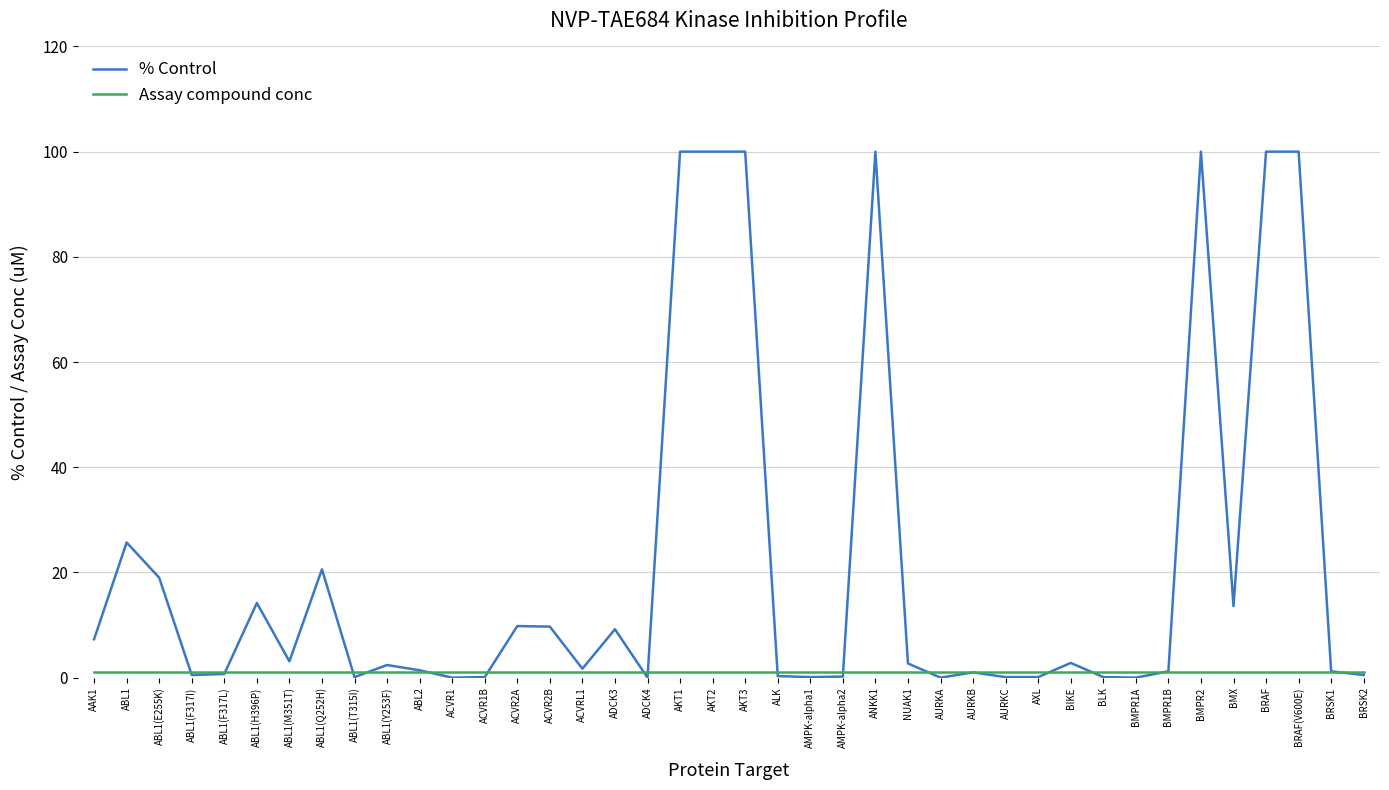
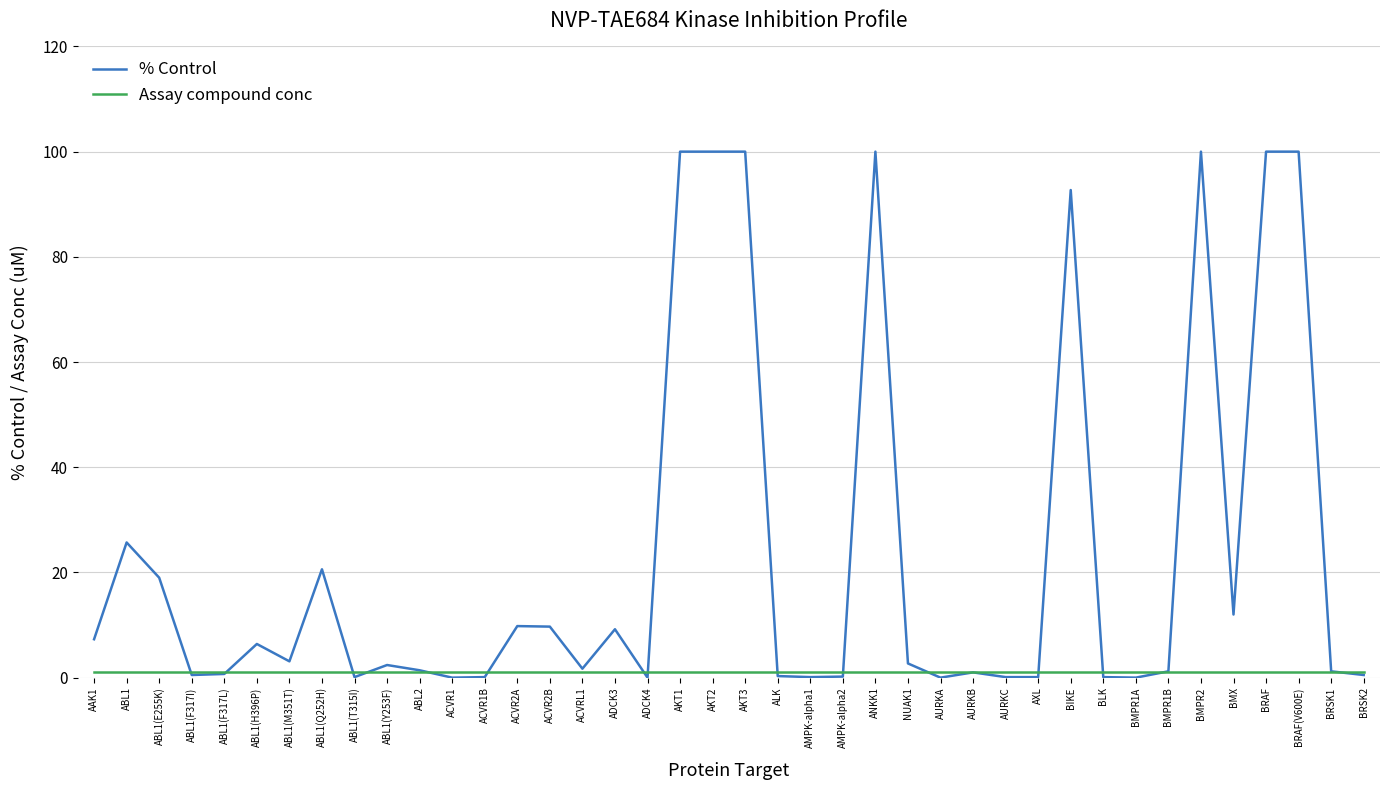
  {
    "% Control": {
      "AAK1": 7,
      "ABL1": 26,
      "ABL1(E255K)": 19,
      "ABL1(F317I)": 1,
-     "ABL1(H396P)": 14,
+     "ABL1(H396P)": 6,
      "ABL1(M351T)": 3,
      "ABL1(Q252H)": 21,
      "ABL1(T315I)": 0,
      "ABL1(Y253F)": 2,
      "ACVR1": 0,
      "ACVR1B": 0,
      "ACVR2A": 10,
      "ACVR2B": 10,
      "ACVRL1": 2,
      "ADCK3": 9,
      "ADCK4": 0,
      "AKT1": 100,
      "AKT2": 100,
      "AKT3": 100,
      "ALK": 0,
      "AMPK-alpha1": 0,
      "AMPK-alpha2": 0,
      "ANKK1": 100,
      "NUAK1": 3,
      "AURKA": 0,
      "AURKC": 0,
      "AXL": 0,
-     "BIKE": 3,
+     "BIKE": 93,
      "BLK": 0,
      "BMPR1A": 0,
      "BMPR2": 100,
-     "BMX": 14,
+     "BMX": 12,
      "BRAF": 100,
      "BRAF(V600E)": 100,
      "BRSK2": 1
    },
    "Assay compound conc": {
      "AAK1": 1,
      "ABL1": 1,
      "ABL1(E255K)": 1,
      "ABL1(F317I)": 1,
      "ABL1(H396P)": 1,
      "ABL1(M351T)": 1,
      "ABL1(Q252H)": 1,
      "ABL1(T315I)": 1,
      "ABL1(Y253F)": 1,
      "ACVR1": 1,
      "ACVR1B": 1,
      "ACVR2A": 1,
      "ACVR2B": 1,
      "ACVRL1": 1,
      "ADCK3": 1,
      "ADCK4": 1,
      "AKT1": 1,
      "AKT2": 1,
      "AKT3": 1,
      "ALK": 1,
      "AMPK-alpha1": 1,
      "AMPK-alpha2": 1,
      "ANKK1": 1,
      "NUAK1": 1,
      "AURKA": 1,
      "AURKC": 1,
      "AXL": 1,
      "BIKE": 1,
      "BLK": 1,
      "BMPR1A": 1,
      "BMPR2": 1,
      "BMX": 1,
      "BRAF": 1,
      "BRAF(V600E)": 1,
      "BRSK2": 1
    }
  }
